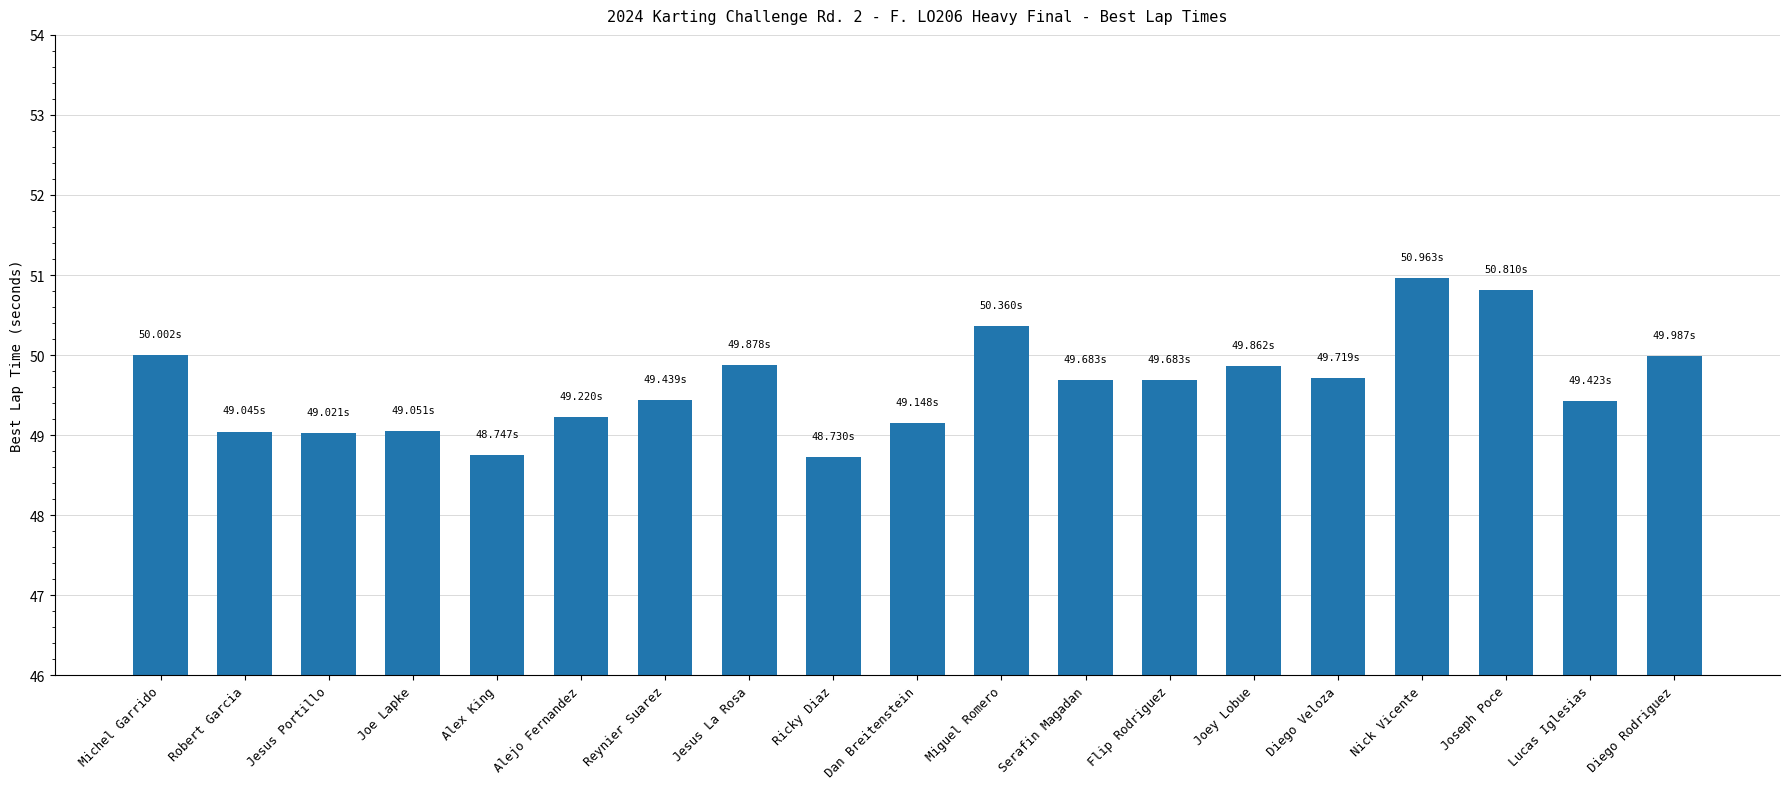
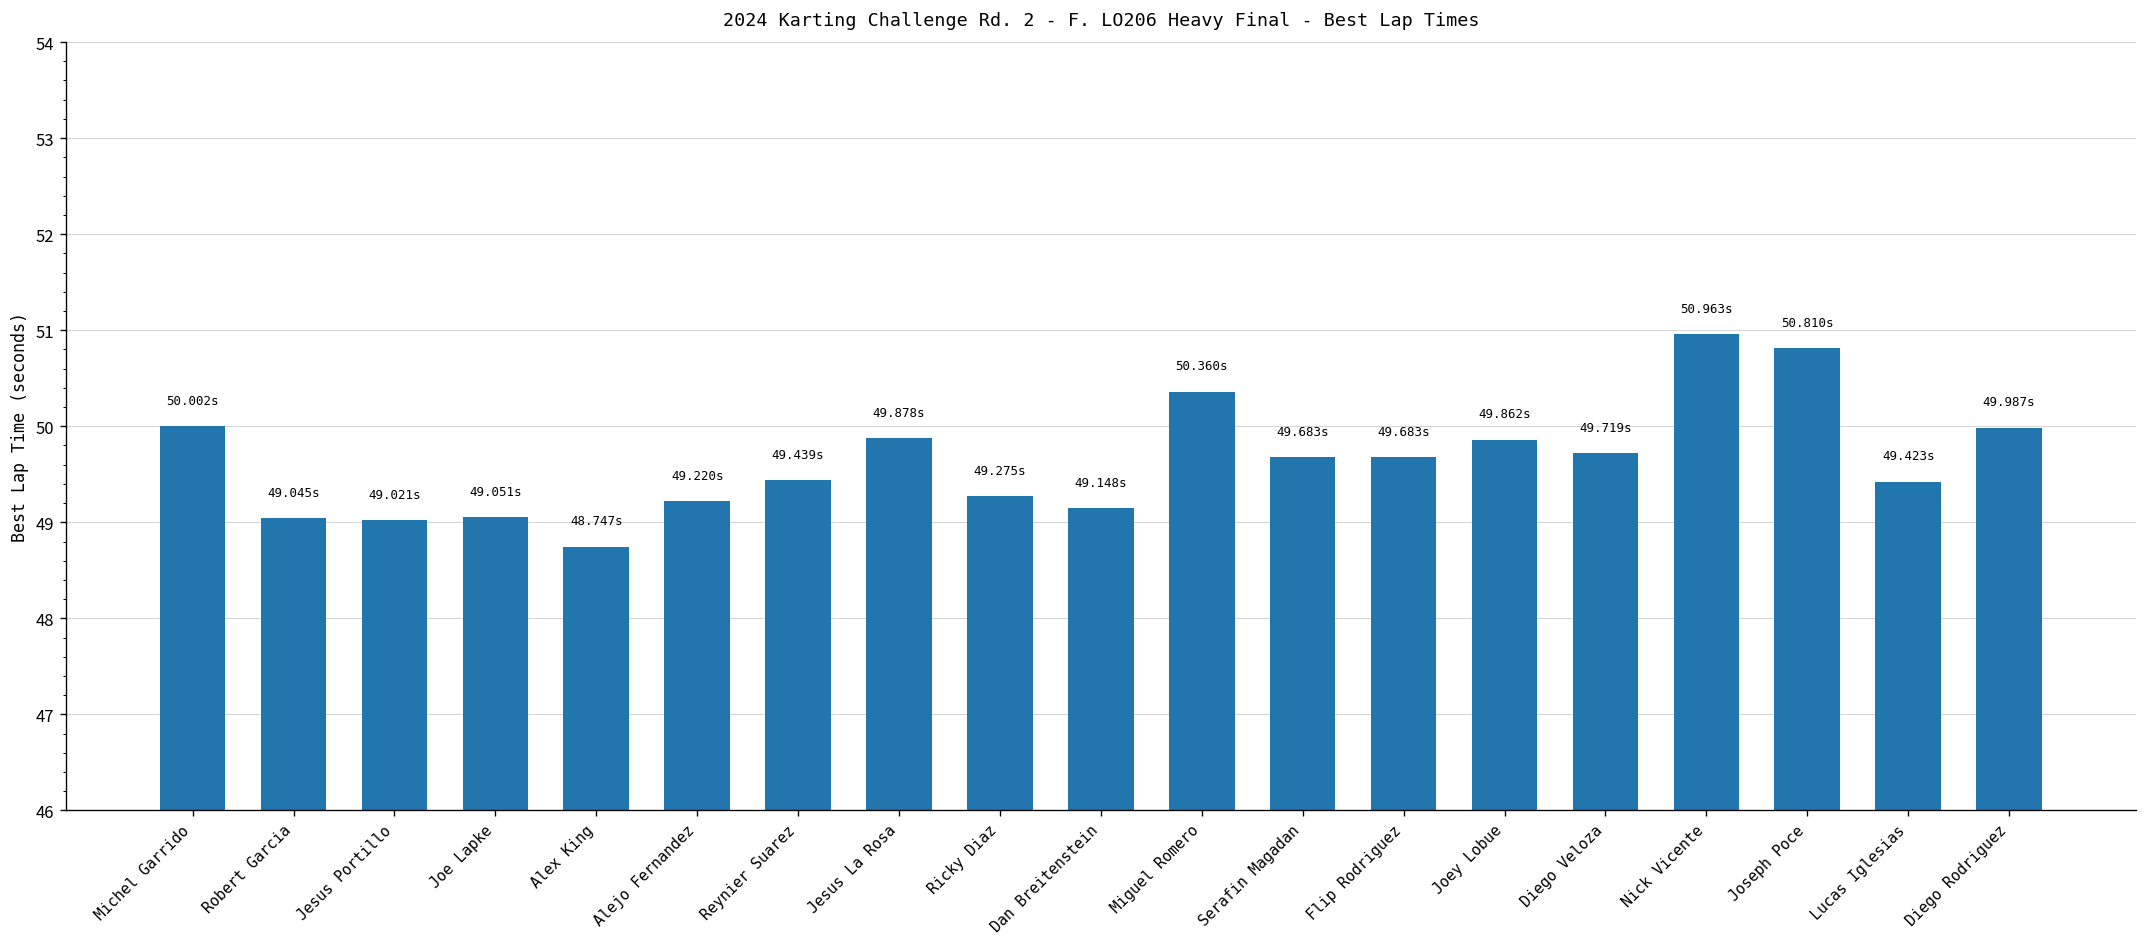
  {
    "Michel Garrido": "50.002s",
    "Robert Garcia": "49.045s",
    "Jesus Portillo": "49.021s",
    "Joe Lapke": "49.051s",
    "Alex King": "48.747s",
    "Alejo Fernandez": "49.220s",
    "Reynier Suarez": "49.439s",
    "Jesus La Rosa": "49.878s",
-   "Ricky Diaz": "48.730s",
+   "Ricky Diaz": "49.275s",
    "Dan Breitenstein": "49.148s",
    "Miguel Romero": "50.360s",
    "Serafin Magadan": "49.683s",
    "Flip Rodriguez": "49.683s",
    "Joey Lobue": "49.862s",
    "Diego Veloza": "49.719s",
    "Nick Vicente": "50.963s",
    "Joseph Poce": "50.810s",
    "Lucas Iglesias": "49.423s",
    "Diego Rodriguez": "49.987s"
  }
